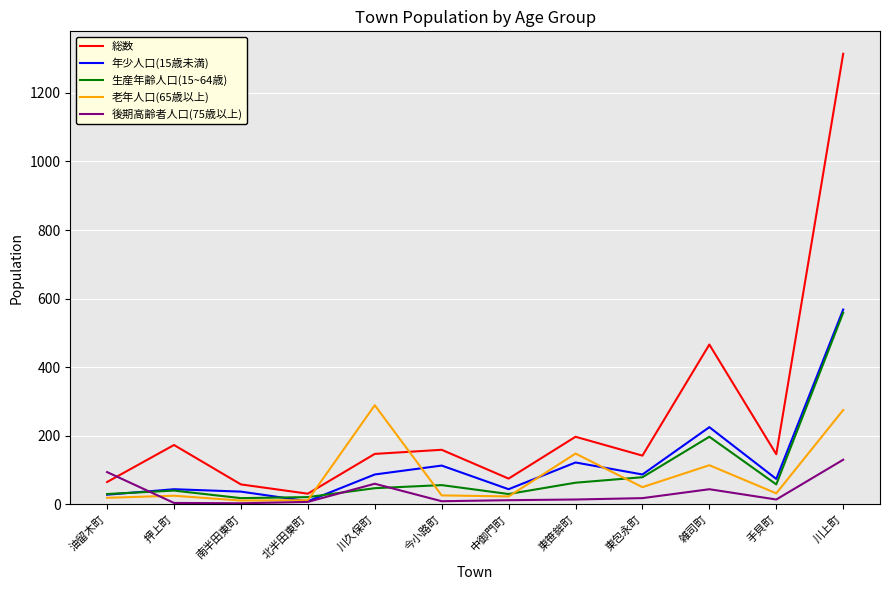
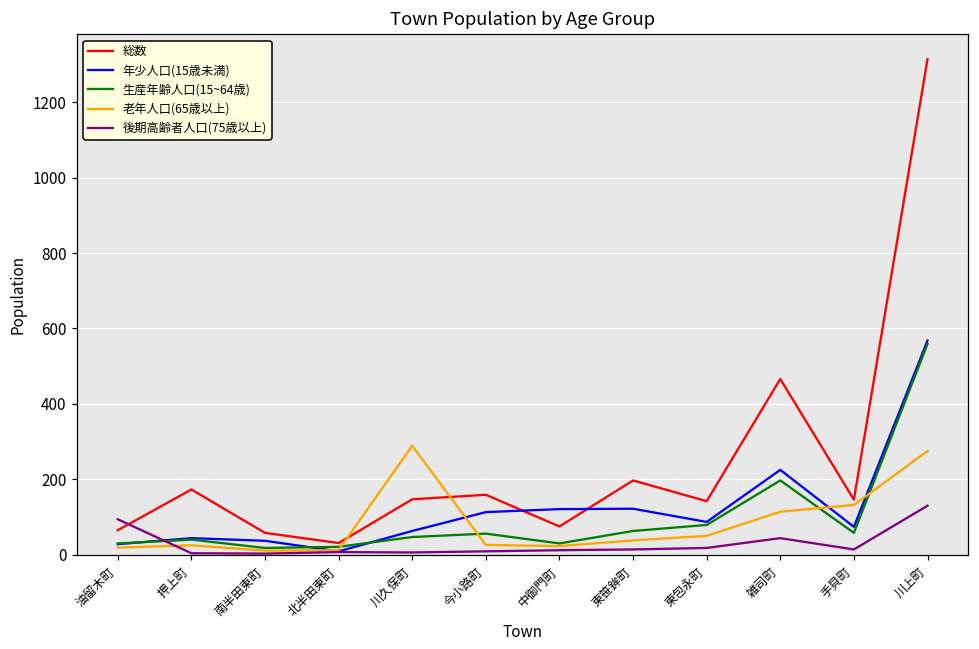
  {
    "総数": {
      "油留木町": 70,
      "押上町": 170,
      "南半田東町": 60,
      "北半田東町": 30,
      "川久保町": 150,
      "今小路町": 160,
      "中御門町": 80,
      "東笹鉾町": 200,
      "東包永町": 140,
      "雑司町": 470,
      "手貝町": 150,
      "川上町": 1310
    },
    "年少人口(15歳未満)": {
      "南半田東町": 40,
-     "川久保町": 90,
+     "川久保町": 60,
      "今小路町": 110,
-     "中御門町": 40,
+     "中御門町": 120,
      "東笹鉾町": 120,
      "東包永町": 90,
      "雑司町": 230,
      "手貝町": 70,
      "川上町": 570
    },
    "生産年齢人口(15~64歳)": {
      "北半田東町": 20,
      "川久保町": 50,
      "今小路町": 60,
      "東笹鉾町": 60,
      "東包永町": 80,
      "雑司町": 200,
      "手貝町": 60,
      "川上町": 560
    },
    "老年人口(65歳以上)": {
      "油留木町": 20,
      "押上町": 30,
      "川久保町": 290,
      "今小路町": 30,
-     "東笹鉾町": 150,
+     "東笹鉾町": 40,
      "東包永町": 50,
      "雑司町": 110,
-     "手貝町": 30,
+     "手貝町": 130,
      "川上町": 280
    },
    "後期高齢者人口(75歳以上)": {
      "油留木町": 90,
      "押上町": 0,
      "南半田東町": 0,
-     "川久保町": 60,
+     "川久保町": 10,
      "今小路町": 10,
      "中御門町": 10,
      "東笹鉾町": 10,
      "東包永町": 20,
      "雑司町": 40,
      "手貝町": 10,
      "川上町": 130
    }
  }
